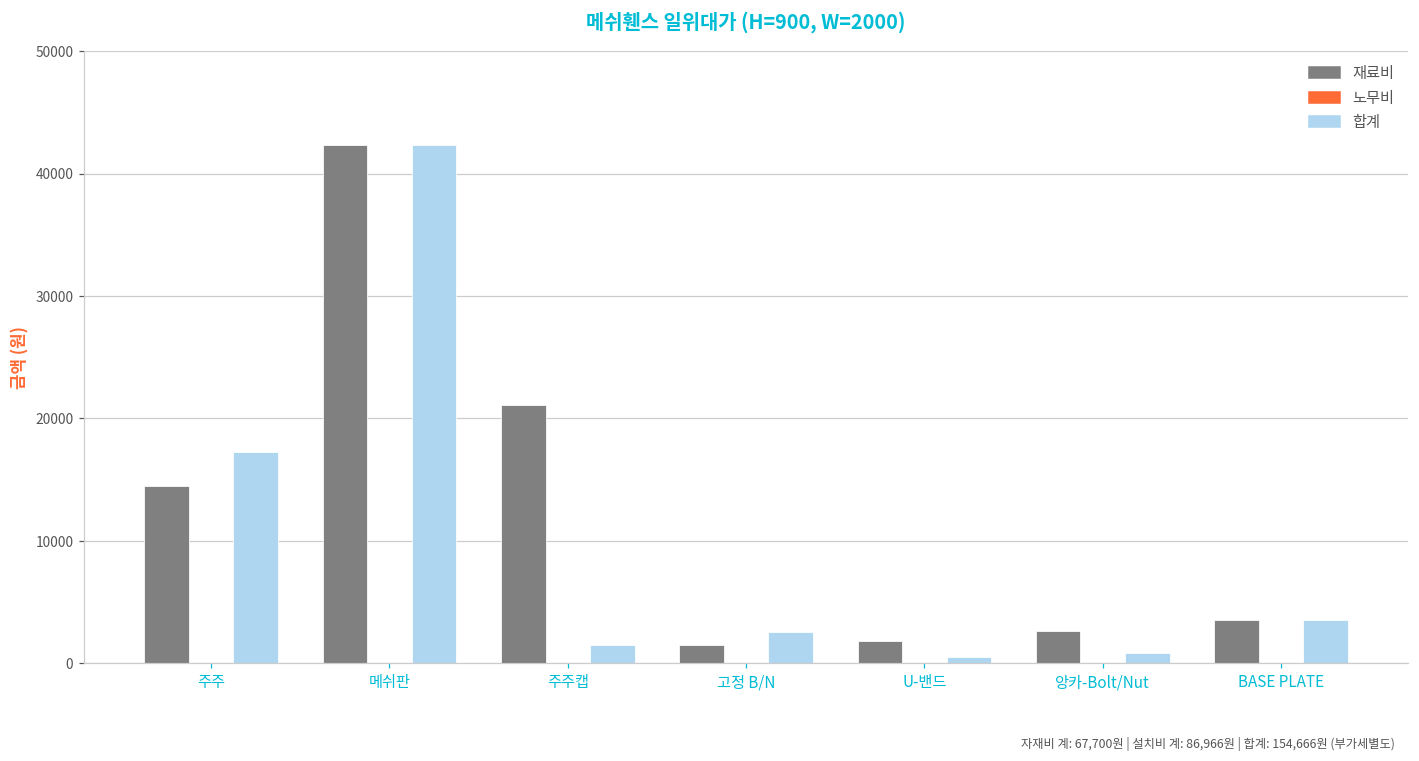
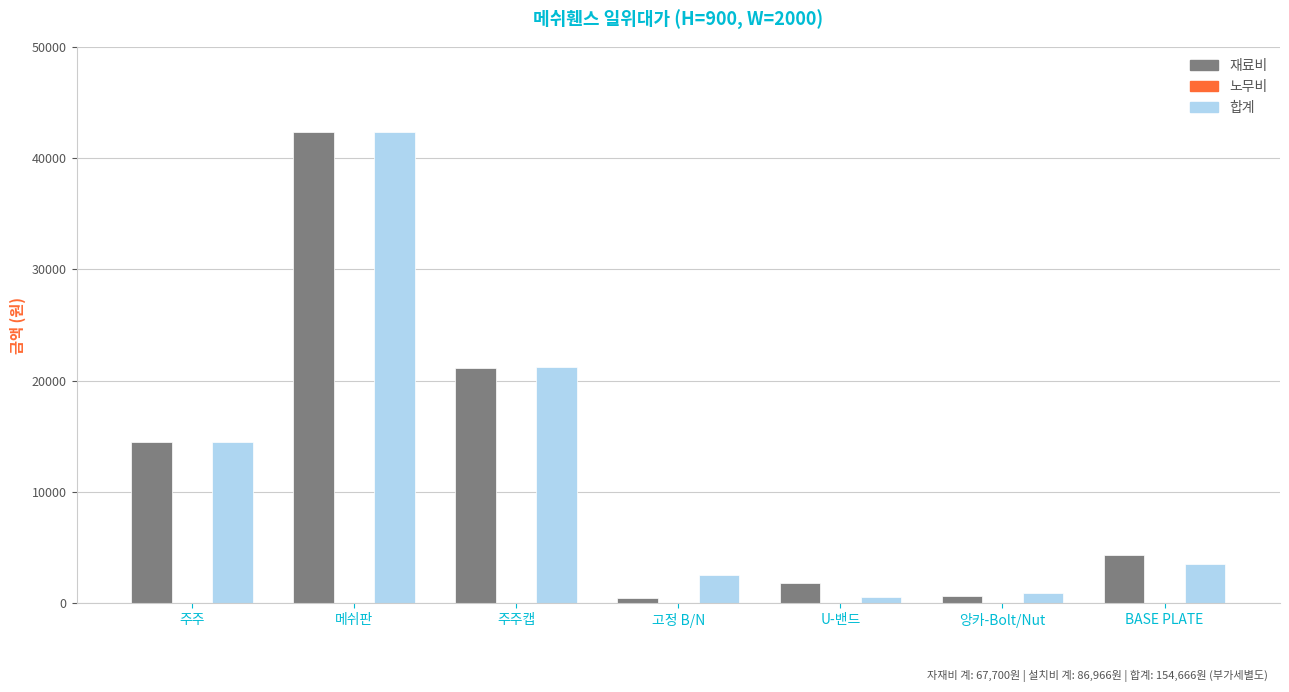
  {
    "재료비": {
      "주주": 14500,
      "메쉬판": 42300,
      "주주캡": 21100,
-     "고정 B/N": 1500,
+     "고정 B/N": 500,
      "U-밴드": 1800,
-     "앙카-Bolt/Nut": 2600,
-     "BASE PLATE": 3500
+     "앙카-Bolt/Nut": 600,
+     "BASE PLATE": 4400
    },
    "노무비": {
      "주주": 0,
      "메쉬판": 0,
      "주주캡": 0,
      "고정 B/N": 0,
      "U-밴드": 0,
      "앙카-Bolt/Nut": 0,
      "BASE PLATE": 0
    },
    "합계": {
-     "주주": 17300,
+     "주주": 14500,
      "메쉬판": 42300,
-     "주주캡": 1500,
+     "주주캡": 21200,
      "고정 B/N": 2500,
      "U-밴드": 500,
      "앙카-Bolt/Nut": 900,
      "BASE PLATE": 3500
    }
  }
